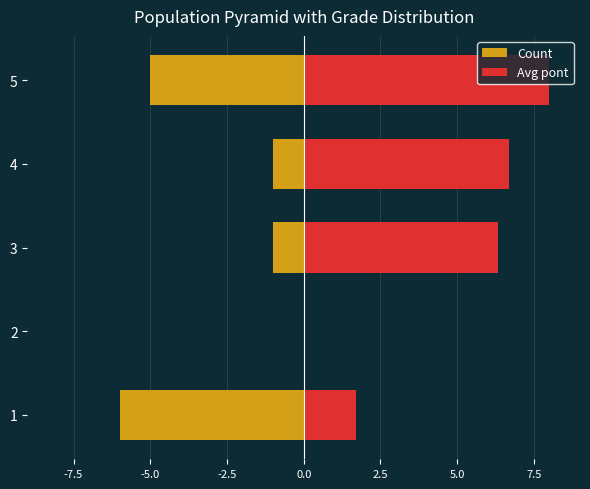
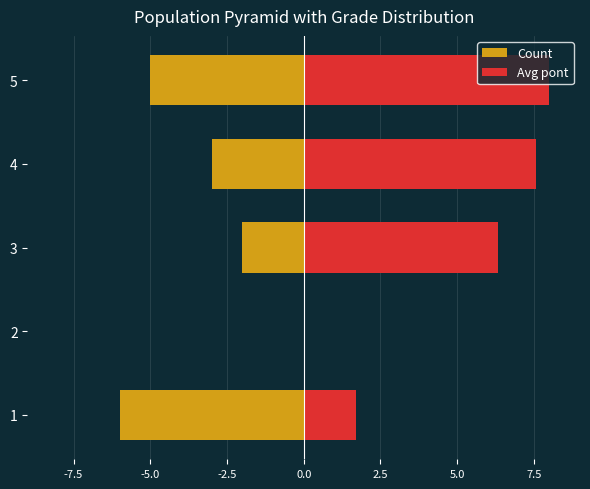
  {
    "Count": {
      "5": -5.0,
-     "4": -1.0,
-     "3": -1.0,
+     "4": -3.0,
+     "3": -2.0,
      "2": 0.0,
      "1": -6.0
    },
    "Avg pont": {
-     "4": 6.7,
+     "4": 7.6,
      "3": 6.3,
      "2": 0.0,
      "1": 1.7
    }
  }
